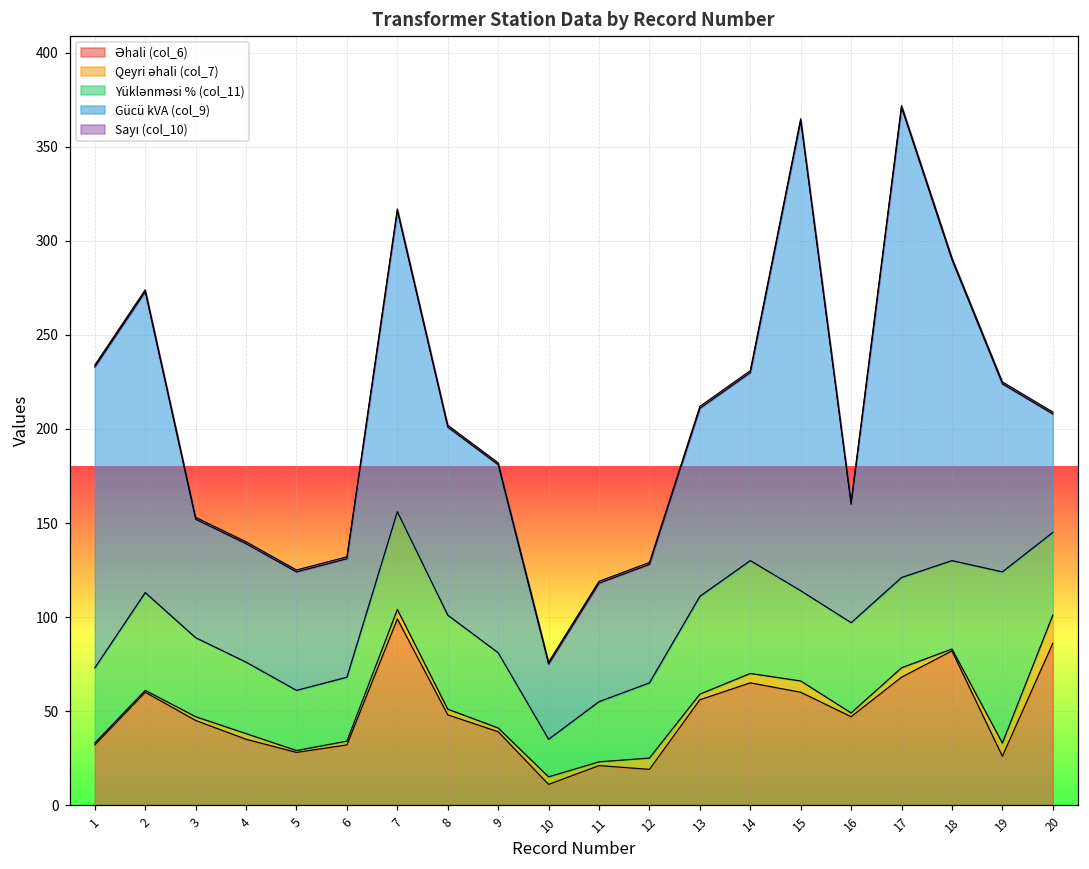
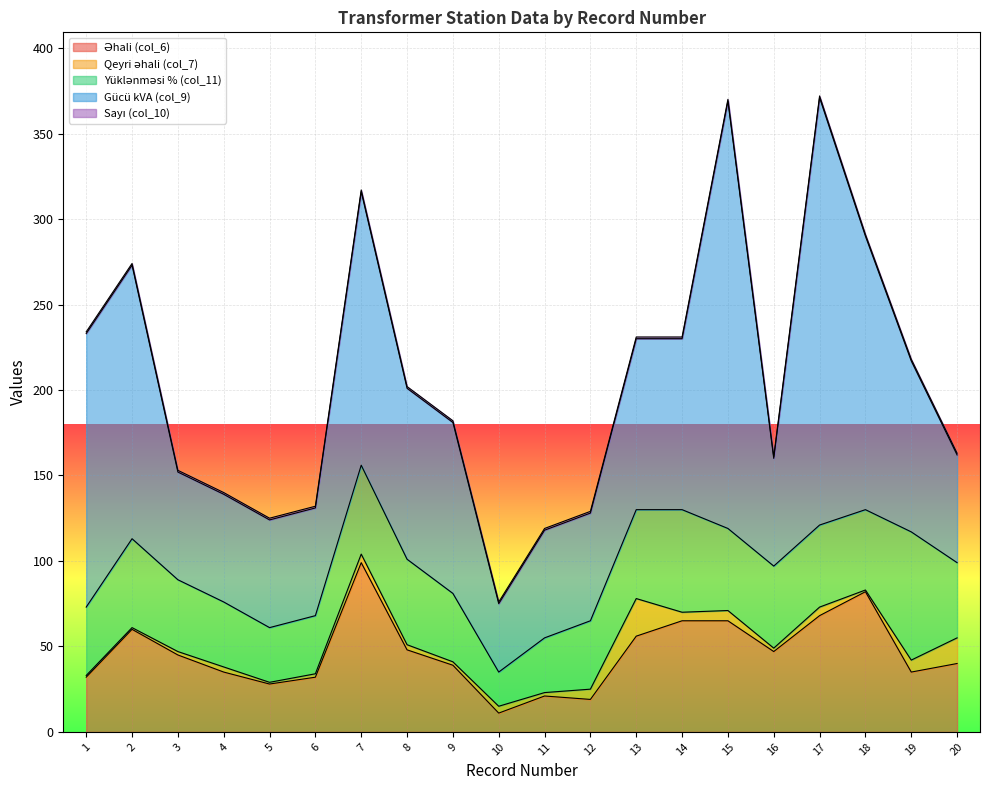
  {
    "Əhali (col_6)": {
      "3": 45,
      "4": 35,
      "6": 32,
      "7": 99,
      "8": 48,
      "9": 39,
      "10": 11,
      "11": 21,
      "12": 19,
      "13": 56,
      "14": 65,
-     "15": 60,
+     "15": 65,
      "16": 47,
      "17": 68,
-     "19": 26,
-     "20": 86
+     "19": 35,
+     "20": 40
    },
    "Qeyri əhali (col_7)": {
      "3": 2,
      "4": 3,
      "6": 2,
      "7": 5,
      "8": 3,
      "9": 2,
      "10": 4,
      "11": 2,
      "12": 6,
-     "13": 3,
+     "13": 22,
      "14": 5,
      "15": 6,
      "16": 2,
      "17": 5,
      "19": 7,
      "20": 15
    },
    "Yüklənməsi % (col_11)": {
      "1": 40,
      "2": 52,
      "3": 42,
      "4": 38,
      "5": 32,
      "6": 34,
      "7": 52,
      "8": 50,
      "9": 40,
      "10": 20,
      "11": 32,
      "12": 40,
      "13": 52,
      "14": 60,
      "15": 48,
      "16": 48,
      "17": 48,
      "18": 47,
-     "19": 91,
+     "19": 75,
      "20": 44
    }
  }
